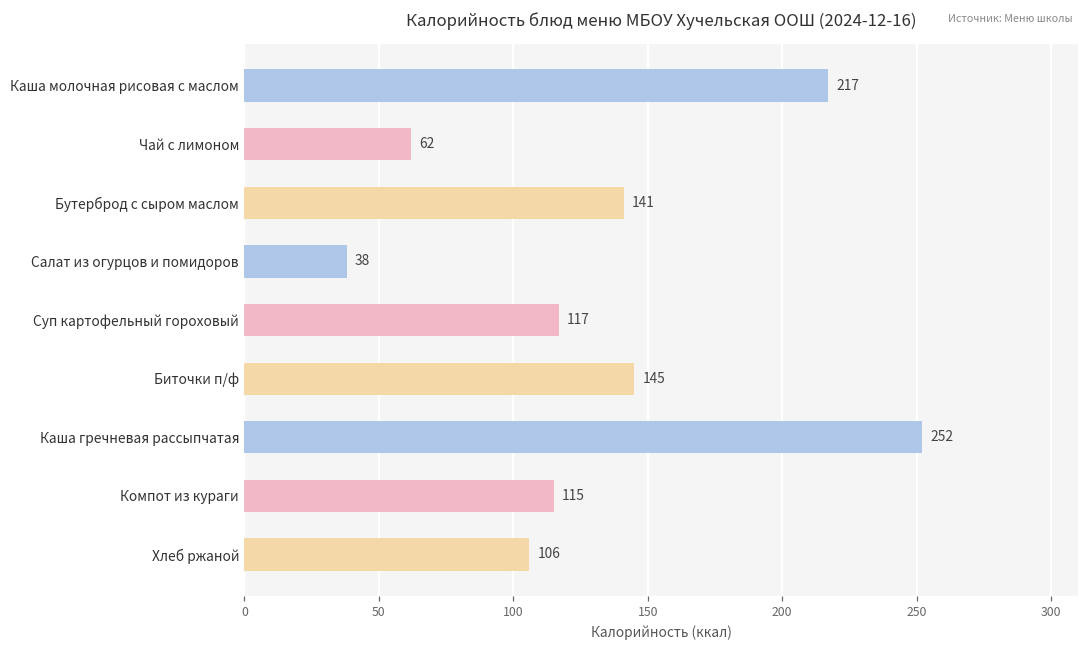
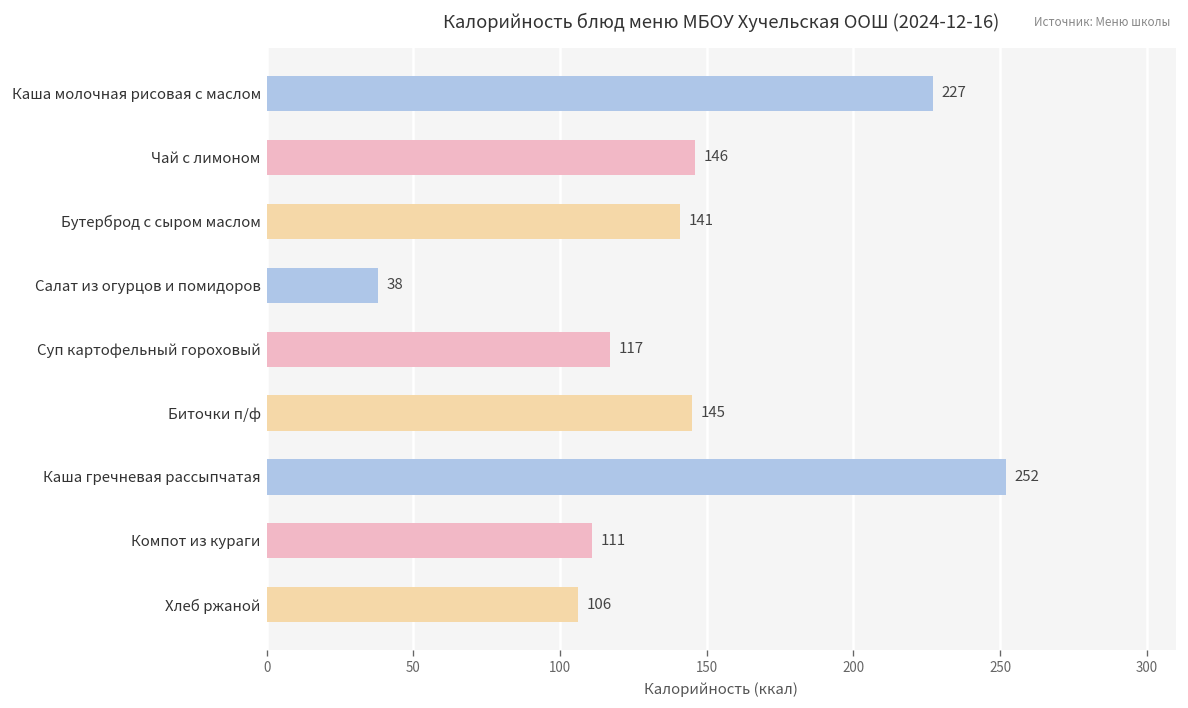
  {
-   "Каша молочная рисовая с маслом": 217,
-   "Чай с лимоном": 62,
+   "Каша молочная рисовая с маслом": 227,
+   "Чай с лимоном": 146,
    "Бутерброд с сыром маслом": 141,
    "Салат из огурцов и помидоров": 38,
    "Суп картофельный гороховый": 117,
    "Биточки п/ф": 145,
    "Каша гречневая рассыпчатая": 252,
-   "Компот из кураги": 115,
+   "Компот из кураги": 111,
    "Хлеб ржаной": 106
  }
